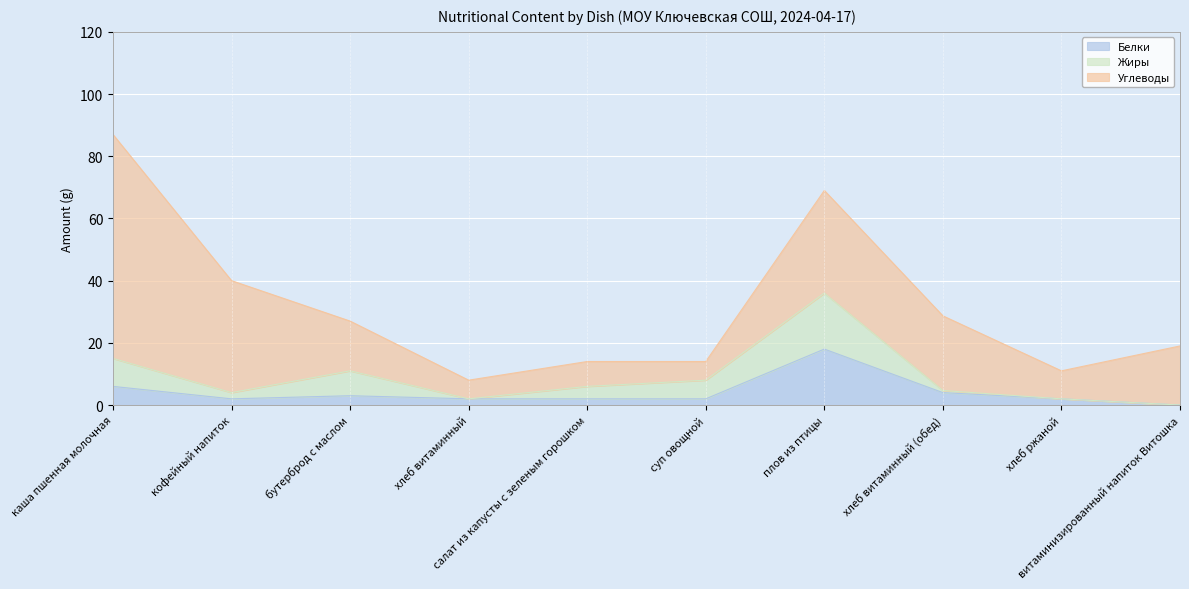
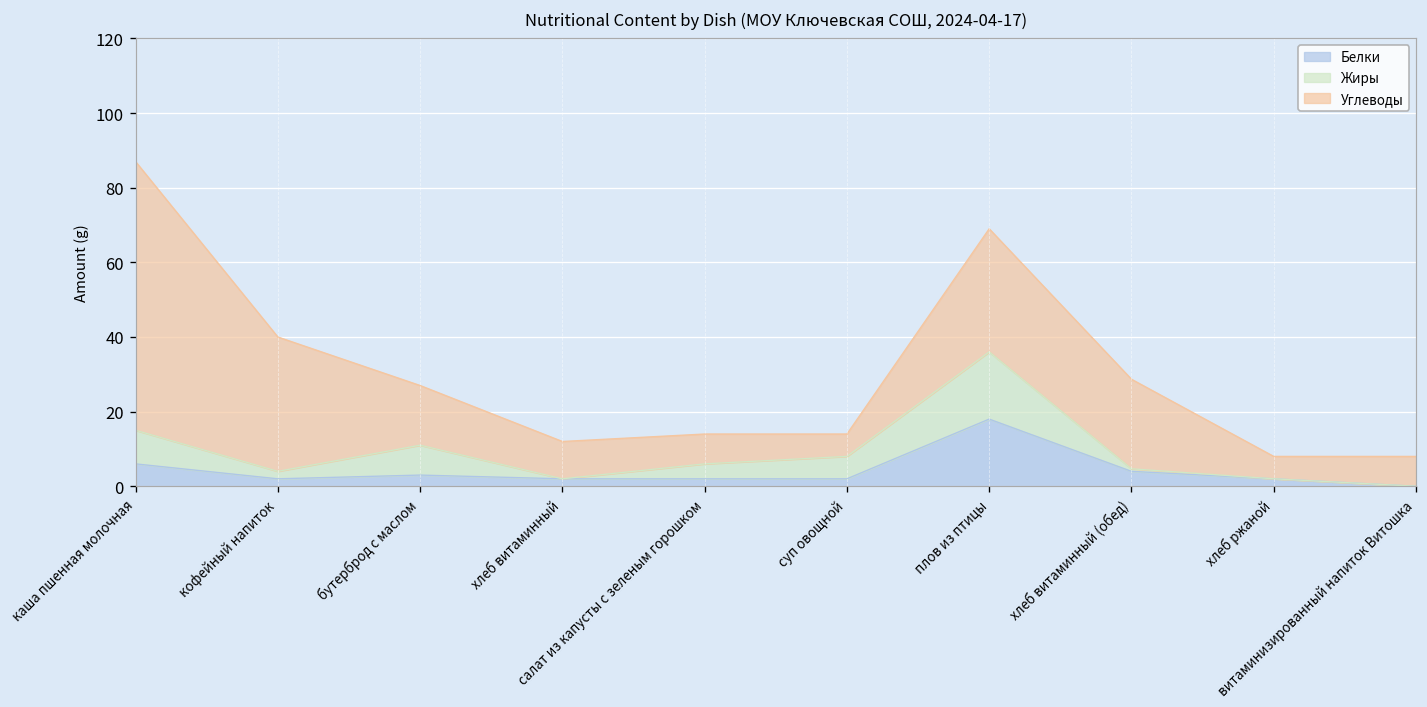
  {
    "Углеводы": {
      "каша пшенная молочная": 72,
      "кофейный напиток": 36,
      "бутерброд с маслом": 16,
-     "хлеб витаминный": 6,
+     "хлеб витаминный": 10,
      "салат из капусты с зеленым горошком": 8,
      "суп овощной": 6,
      "плов из птицы": 33,
      "хлеб витаминный (обед)": 24,
-     "хлеб ржаной": 9,
-     "витаминизированный напиток Витошка": 19
+     "хлеб ржаной": 6,
+     "витаминизированный напиток Витошка": 8
    }
  }
